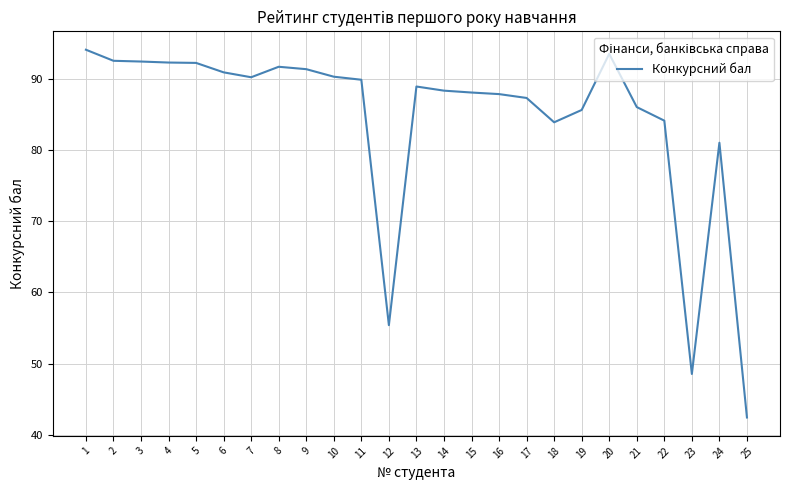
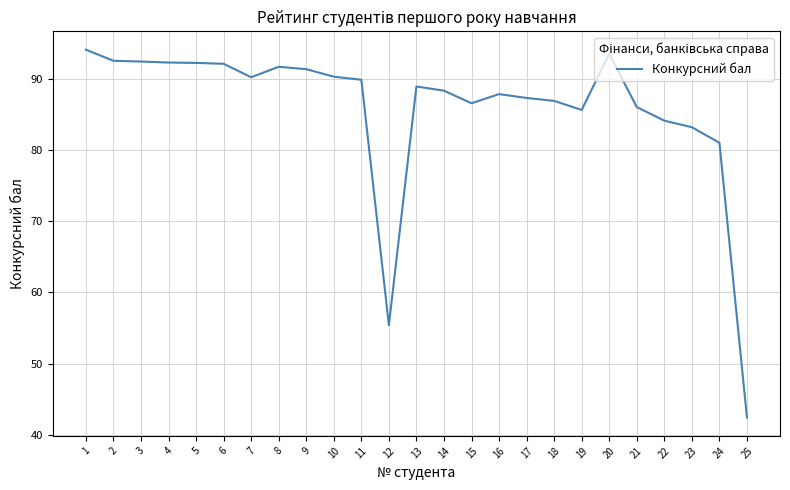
  {
    "1": 94,
    "2": 93,
    "3": 92,
    "4": 92,
    "5": 92,
-   "6": 91,
+   "6": 92,
    "7": 90,
    "8": 92,
    "9": 91,
    "10": 90,
    "11": 90,
    "12": 55,
    "13": 89,
    "14": 88,
-   "15": 88,
+   "15": 87,
    "16": 88,
    "17": 87,
-   "18": 84,
+   "18": 87,
    "19": 86,
    "21": 86,
    "22": 84,
-   "23": 49,
+   "23": 83,
    "24": 81,
    "25": 42
  }
